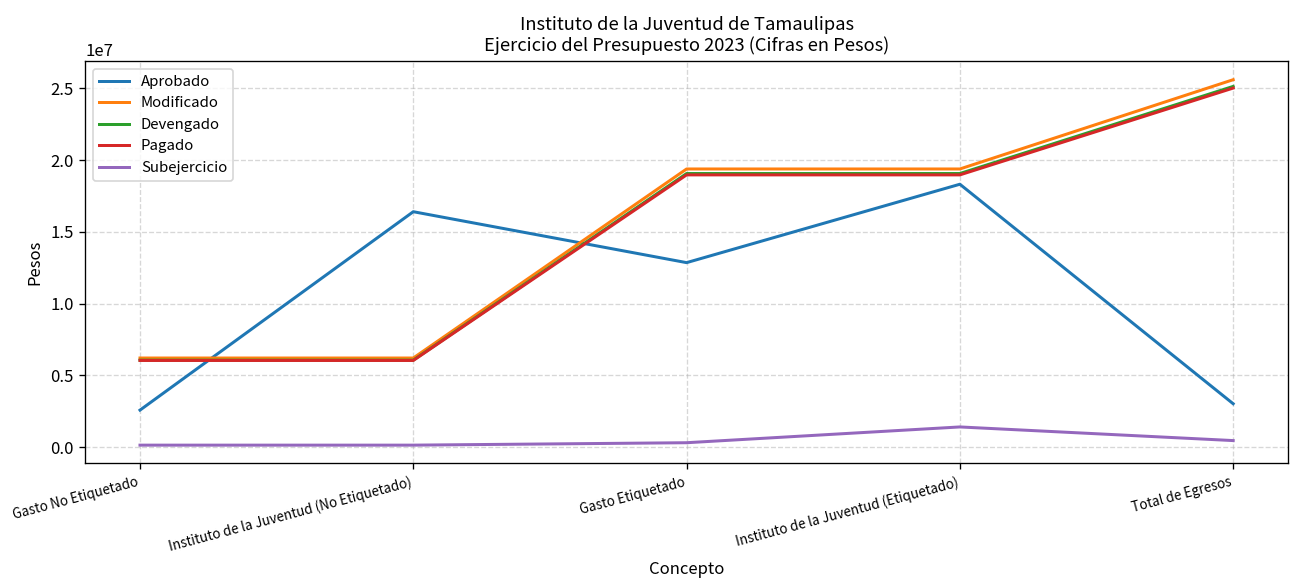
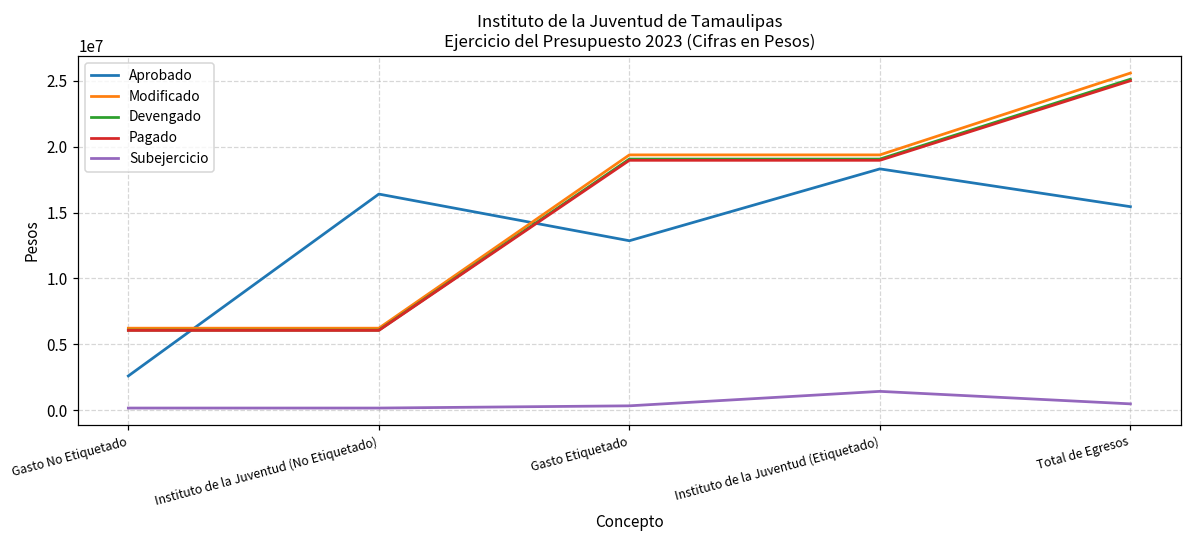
  {
    "Aprobado": {
      "Gasto No Etiquetado": 2600000,
      "Instituto de la Juventud (No Etiquetado)": 16400000,
      "Gasto Etiquetado": 12900000,
      "Instituto de la Juventud (Etiquetado)": 18300000,
-     "Total de Egresos": 3000000
+     "Total de Egresos": 15400000
    },
    "Modificado": {
      "Gasto Etiquetado": 19400000,
      "Instituto de la Juventud (Etiquetado)": 19400000,
      "Total de Egresos": 25600000
    },
    "Subejercicio": {
      "Gasto No Etiquetado": 100000,
      "Instituto de la Juventud (No Etiquetado)": 100000,
      "Gasto Etiquetado": 300000,
      "Instituto de la Juventud (Etiquetado)": 1400000,
      "Total de Egresos": 500000
    }
  }
